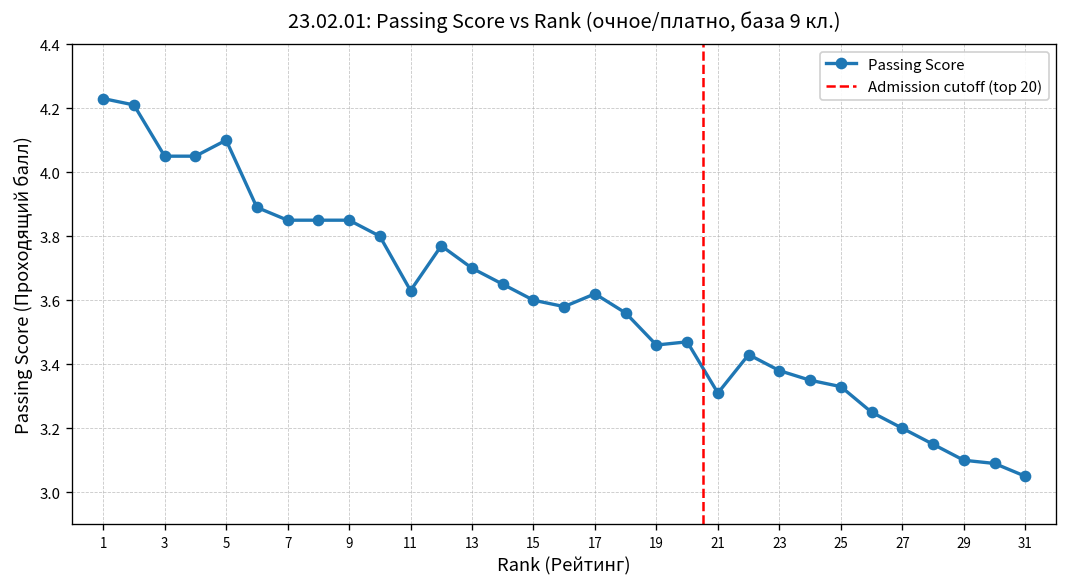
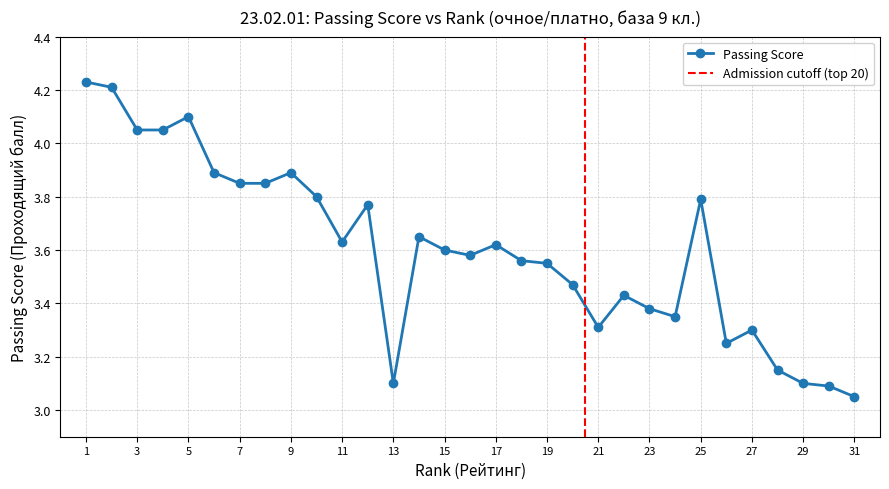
  {
    "1": 4.23,
    "3": 4.05,
    "5": 4.10,
    "7": 3.85,
-   "9": 3.85,
+   "9": 3.89,
    "11": 3.63,
-   "13": 3.7,
+   "13": 3.1,
    "15": 3.60,
    "17": 3.62,
-   "19": 3.46,
+   "19": 3.55,
    "21": 3.31,
    "23": 3.38,
-   "25": 3.33,
-   "27": 3.2,
+   "25": 3.79,
+   "27": 3.3,
    "29": 3.10,
    "31": 3.05
  }
